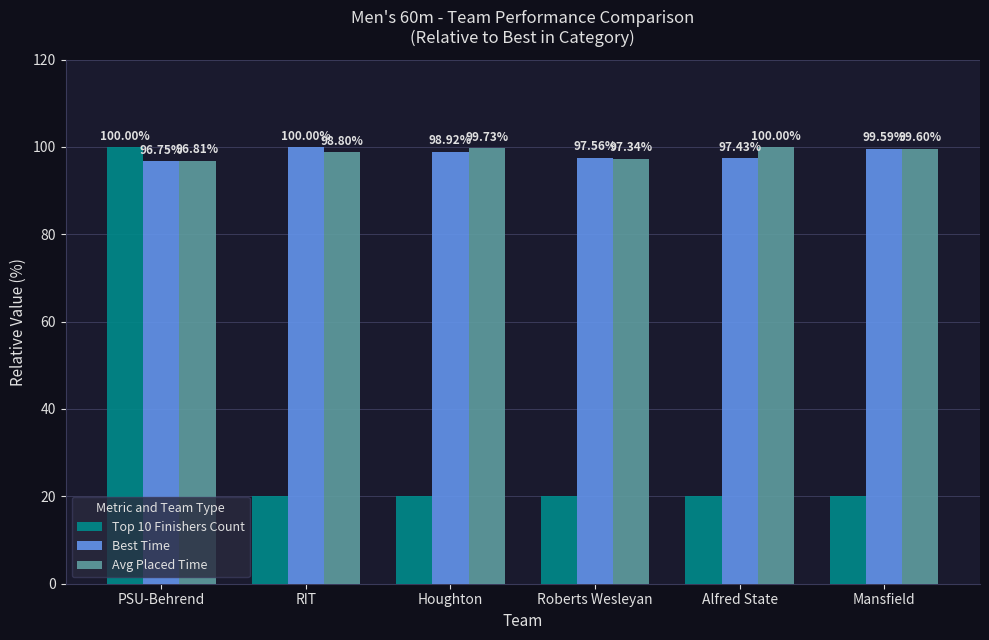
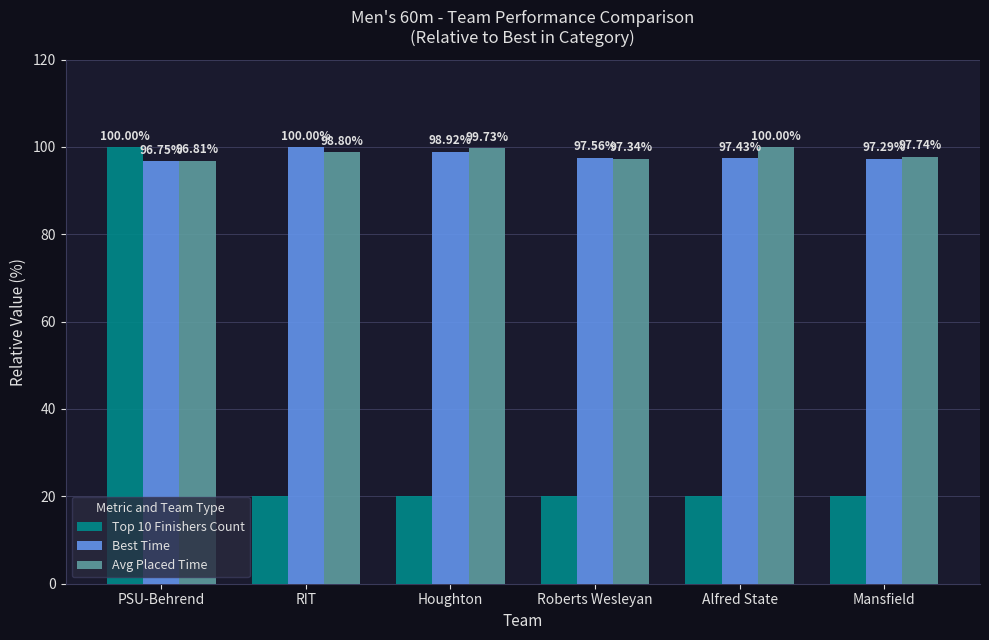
  {
    "Top 10 Finishers Count": {
      "PSU-Behrend": "100.00%"
    },
    "Best Time": {
      "RIT": "100.00%",
      "Houghton": "98.92%",
      "Alfred State": "97.43%",
-     "Mansfield": "99.59%"
+     "Mansfield": "97.29%"
    },
    "Avg Placed Time": {
      "RIT": "98.80%",
      "Houghton": "99.73%",
      "Alfred State": "100.00%",
-     "Mansfield": "99.60%"
+     "Mansfield": "97.74%"
    }
  }
